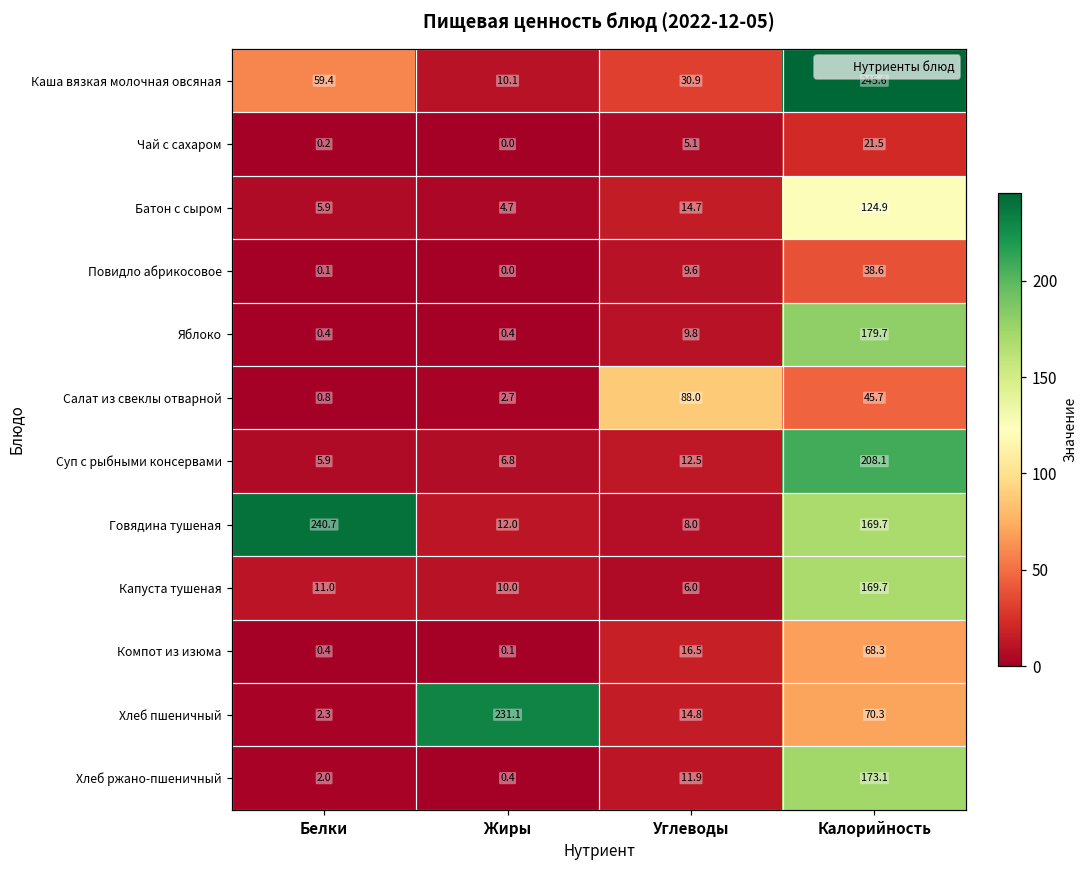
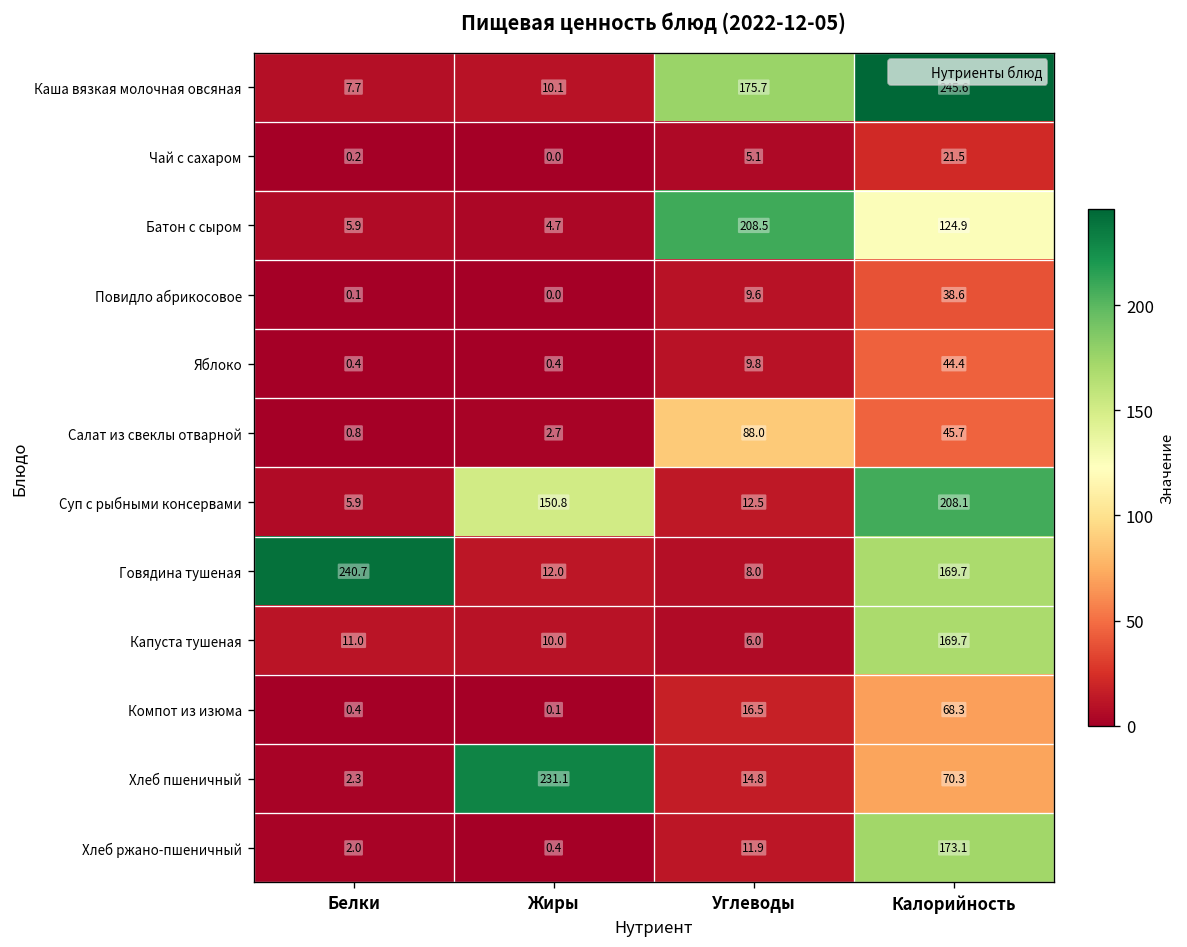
  {
    "Каша вязкая молочная овсяная": {
-     "Белки": 59.4,
-     "Углеводы": 30.9
+     "Белки": 7.7,
+     "Углеводы": 175.7
    },
    "Батон с сыром": {
-     "Углеводы": 14.7
+     "Углеводы": 208.5
    },
    "Яблоко": {
-     "Калорийность": 179.7
+     "Калорийность": 44.4
    },
    "Суп с рыбными консервами": {
-     "Жиры": 6.8
+     "Жиры": 150.8
    }
  }
